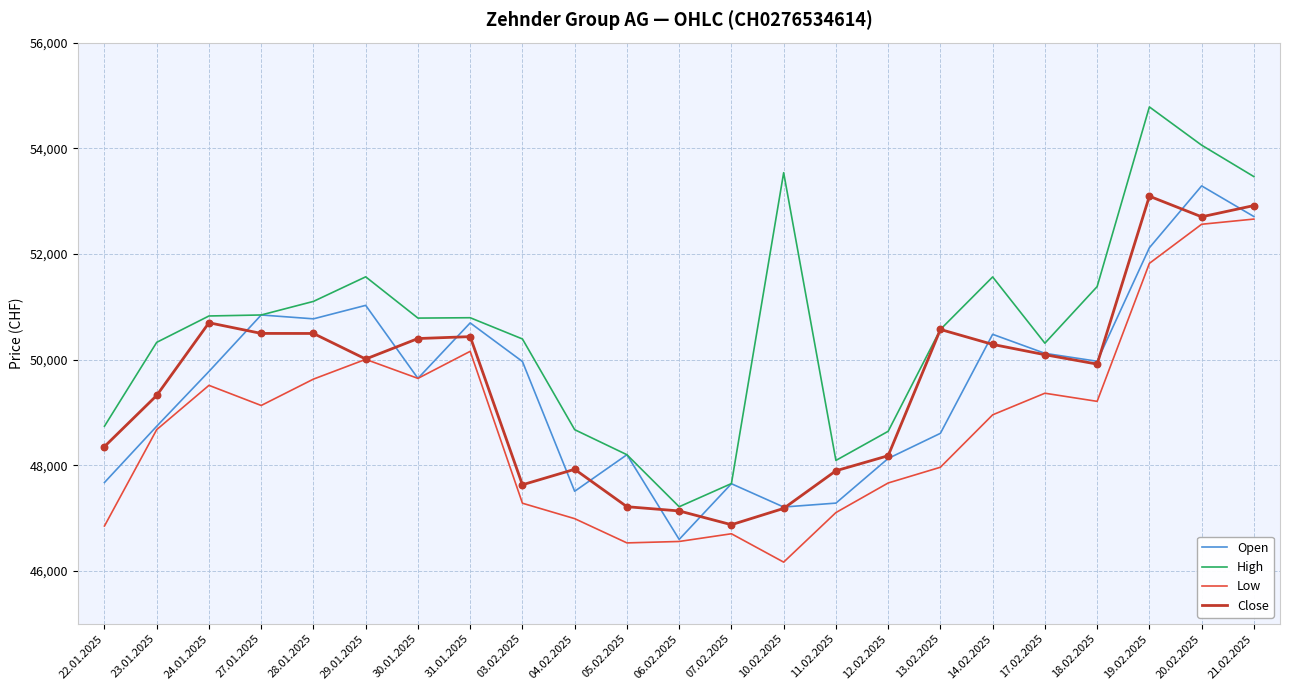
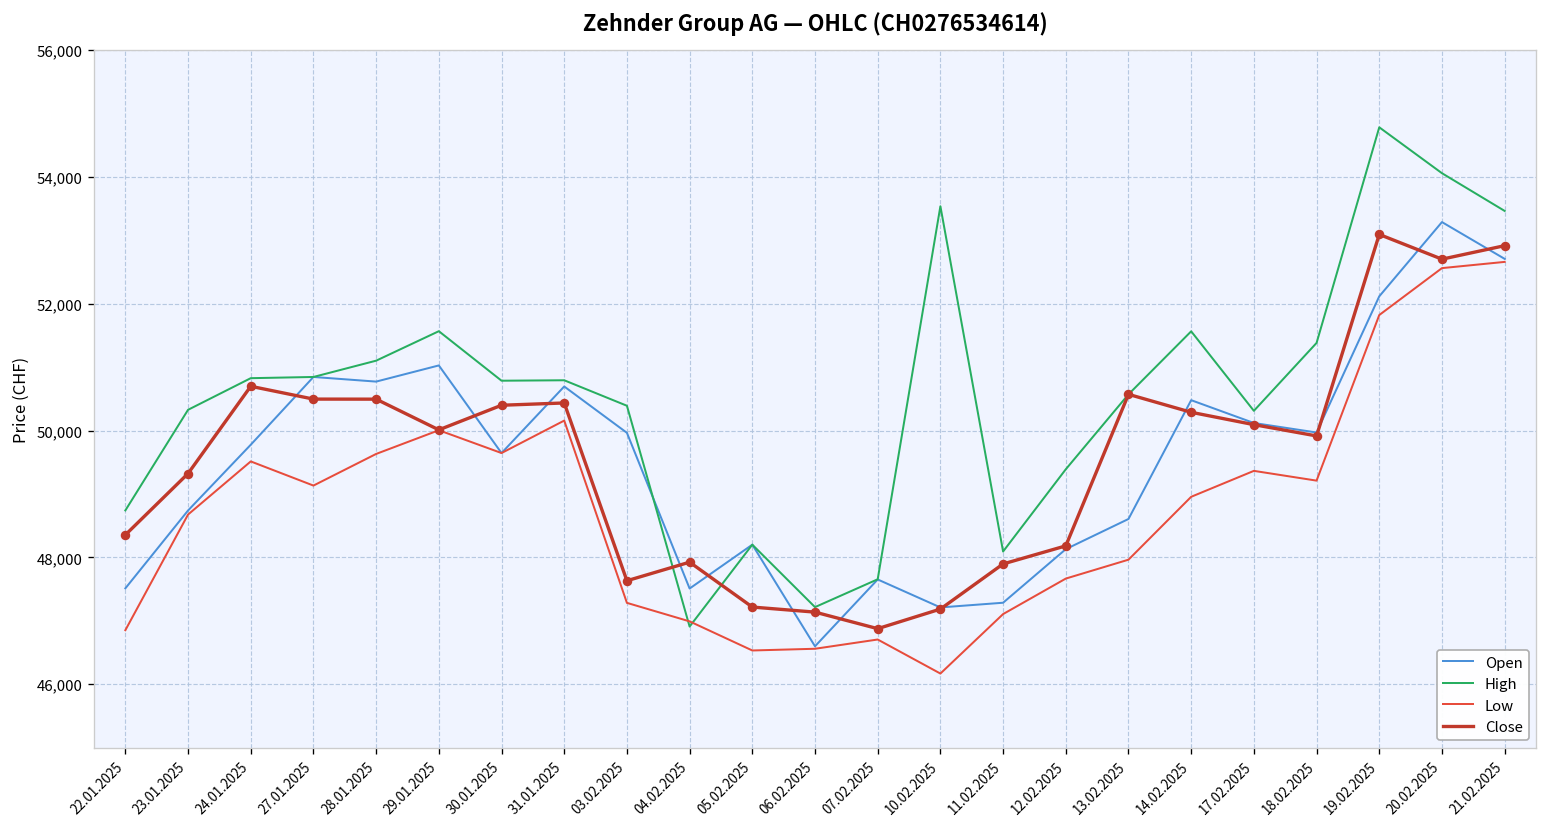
  {
    "Open": {
-     "22.01.2025": "47,700",
+     "22.01.2025": "47,500",
      "23.01.2025": "48,700",
      "24.01.2025": "49,800",
      "28.01.2025": "50,800",
      "29.01.2025": "51,000",
      "31.01.2025": "50,700",
      "03.02.2025": "50,000",
      "04.02.2025": "47,500",
      "11.02.2025": "47,300",
      "12.02.2025": "48,100",
      "13.02.2025": "48,600",
      "14.02.2025": "50,500",
      "18.02.2025": "50,000",
      "19.02.2025": "52,100",
      "20.02.2025": "53,300",
      "21.02.2025": "52,700"
    },
    "High": {
      "22.01.2025": "48,700",
      "23.01.2025": "50,300",
      "24.01.2025": "50,800",
      "28.01.2025": "51,100",
      "29.01.2025": "51,600",
      "30.01.2025": "50,800",
      "31.01.2025": "50,800",
      "03.02.2025": "50,400",
-     "04.02.2025": "48,700",
+     "04.02.2025": "46,900",
      "06.02.2025": "47,200",
      "10.02.2025": "53,500",
      "11.02.2025": "48,100",
-     "12.02.2025": "48,600",
+     "12.02.2025": "49,400",
      "14.02.2025": "51,600",
      "17.02.2025": "50,300",
      "18.02.2025": "51,400",
      "19.02.2025": "54,800",
      "20.02.2025": "54,100",
      "21.02.2025": "53,500"
    }
  }
